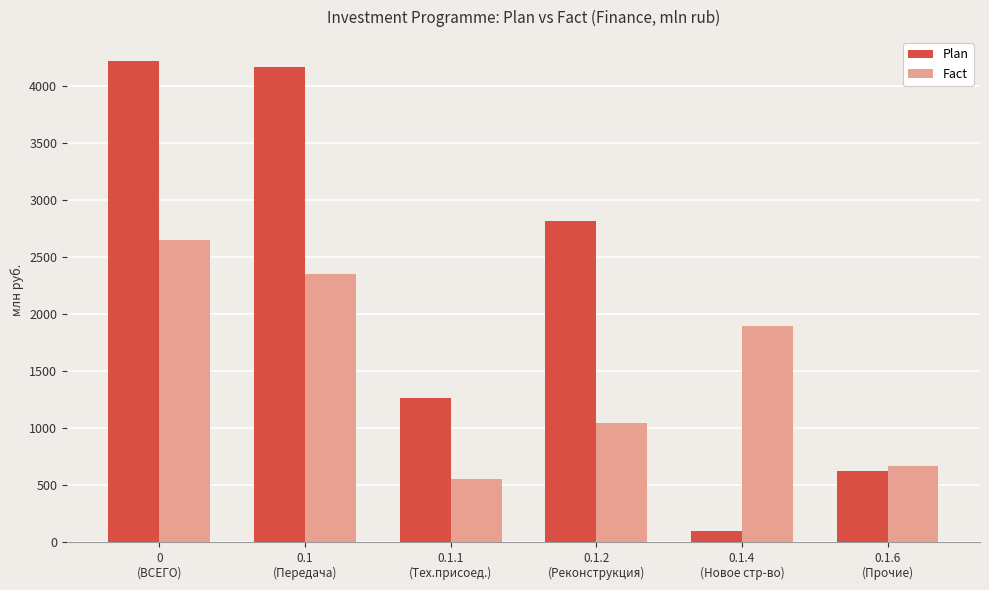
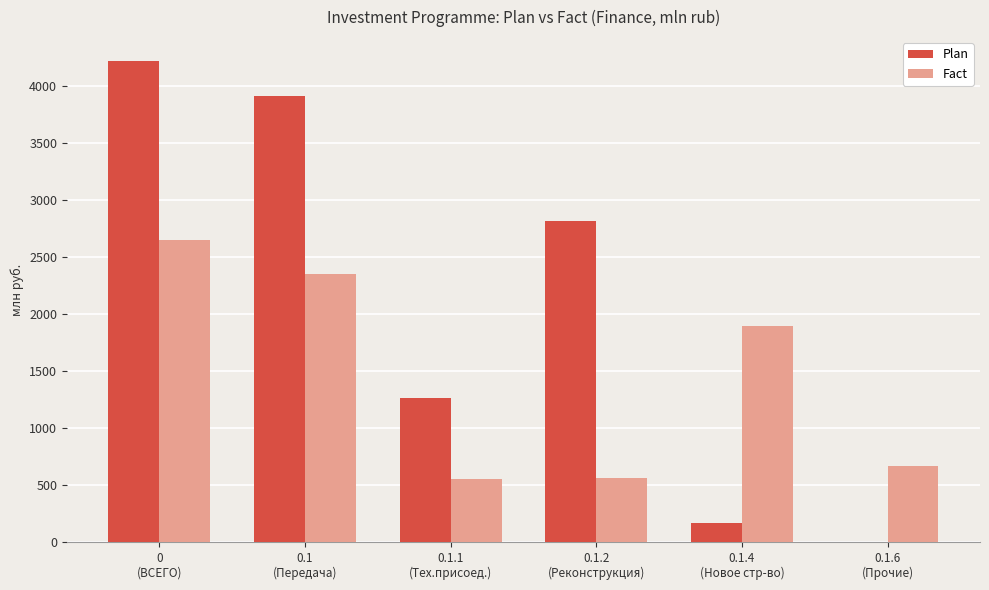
  {
    "Plan": {
      "0 (ВСЕГО)": 4220,
-     "0.1 (Передача)": 4170,
+     "0.1 (Передача)": 3920,
      "0.1.1 (Тех.присоед.)": 1260,
      "0.1.2 (Реконструкция)": 2820,
-     "0.1.4 (Новое стр-во)": 100,
-     "0.1.6 (Прочие)": 630
+     "0.1.4 (Новое стр-во)": 170,
+     "0.1.6 (Прочие)": 0
    },
    "Fact": {
      "0 (ВСЕГО)": 2650,
      "0.1 (Передача)": 2350,
      "0.1.1 (Тех.присоед.)": 560,
-     "0.1.2 (Реконструкция)": 1040,
+     "0.1.2 (Реконструкция)": 570,
      "0.1.4 (Новое стр-во)": 1890,
      "0.1.6 (Прочие)": 660
    }
  }
